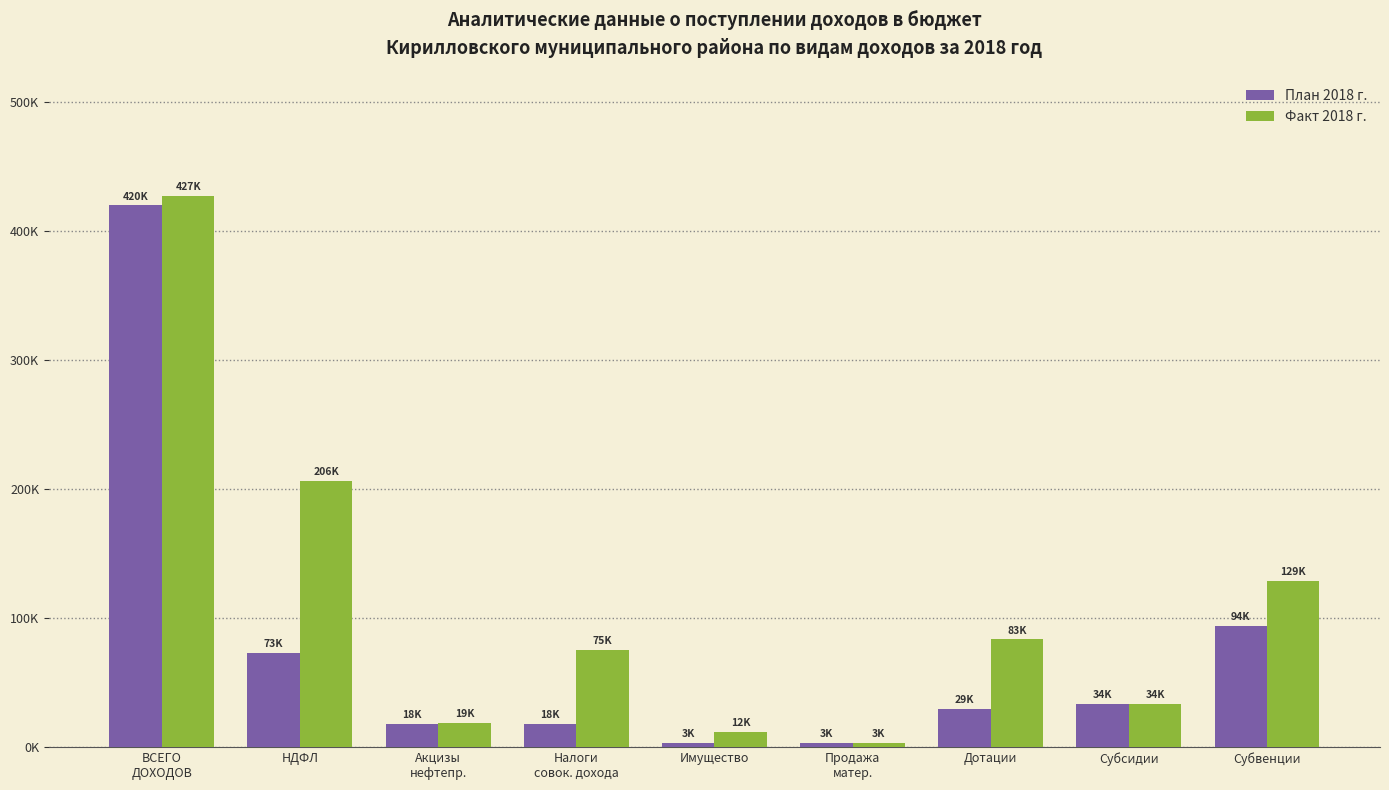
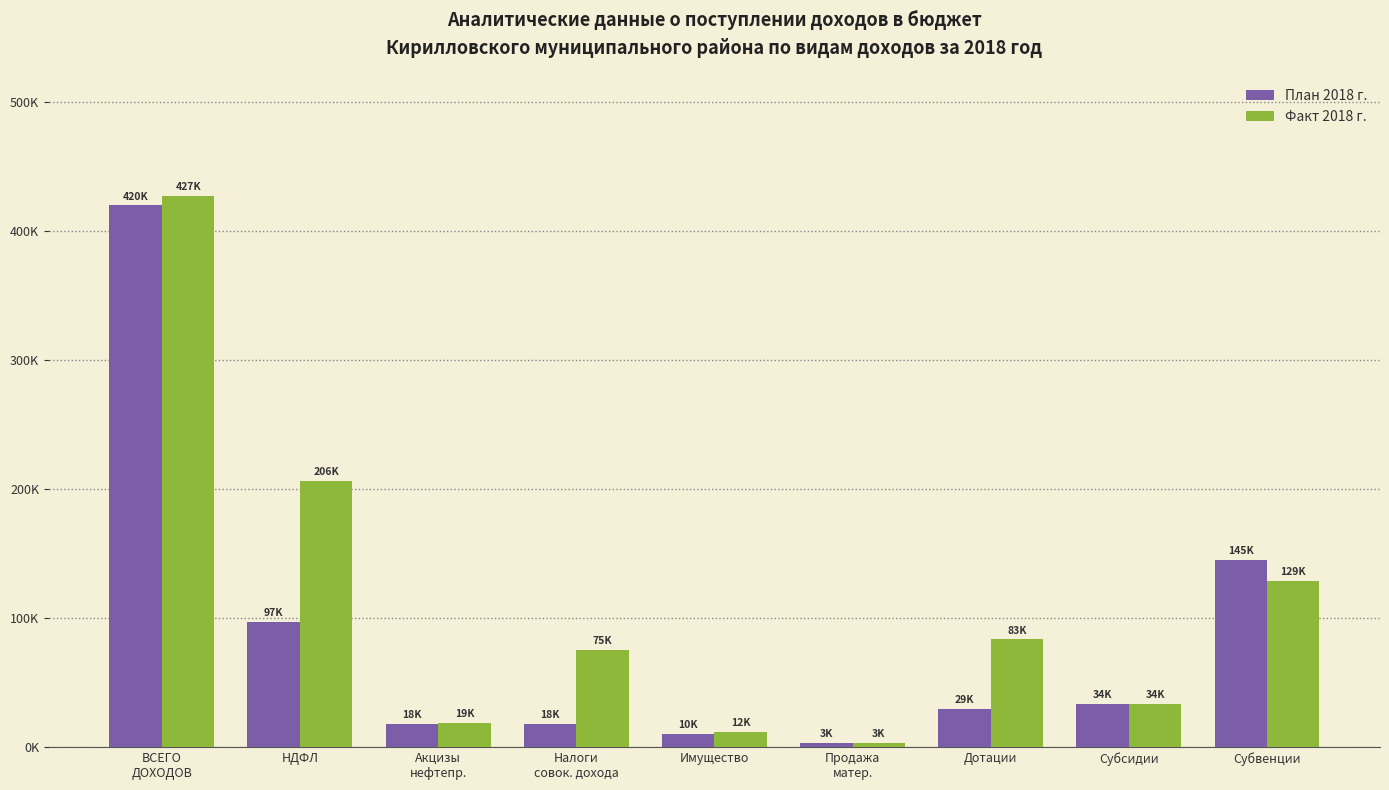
  {
    "План 2018 г.": {
      "ВСЕГО ДОХОДОВ": "420K",
-     "НДФЛ": "73K",
+     "НДФЛ": "97K",
      "Акцизы нефтепр.": "18K",
      "Налоги совок. дохода": "18K",
-     "Имущество": "3K",
+     "Имущество": "10K",
      "Продажа матер.": "3K",
      "Дотации": "29K",
      "Субсидии": "34K",
-     "Субвенции": "94K"
+     "Субвенции": "145K"
    },
    "Факт 2018 г.": {
      "ВСЕГО ДОХОДОВ": "427K",
      "НДФЛ": "206K",
      "Акцизы нефтепр.": "19K",
      "Налоги совок. дохода": "75K",
      "Имущество": "12K",
      "Продажа матер.": "3K",
      "Дотации": "83K",
      "Субсидии": "34K",
      "Субвенции": "129K"
    }
  }
